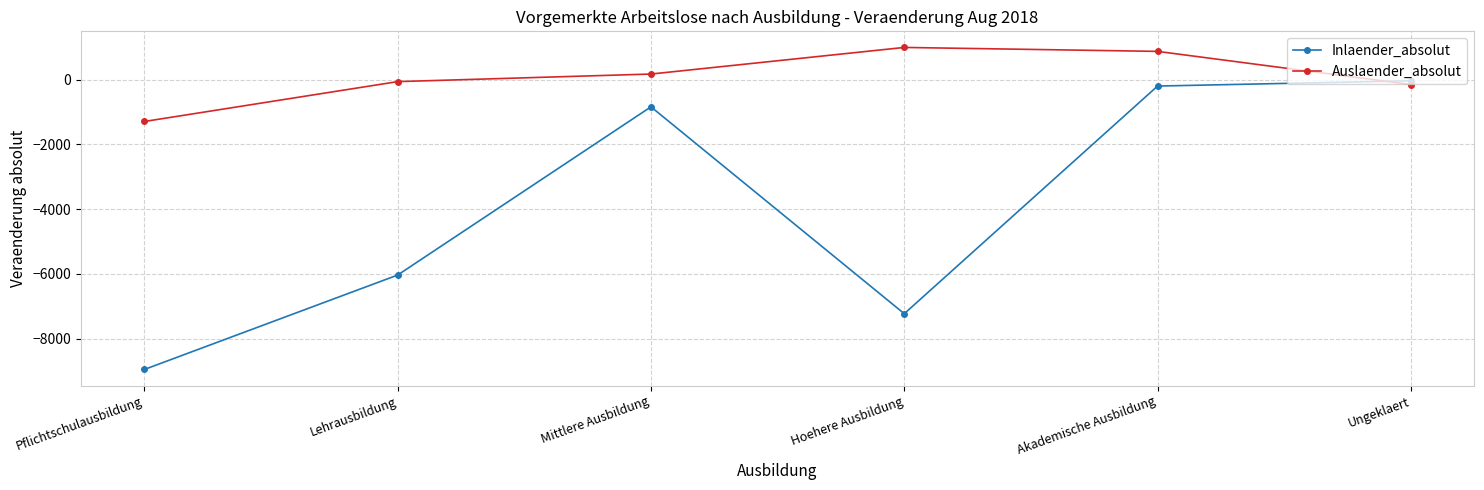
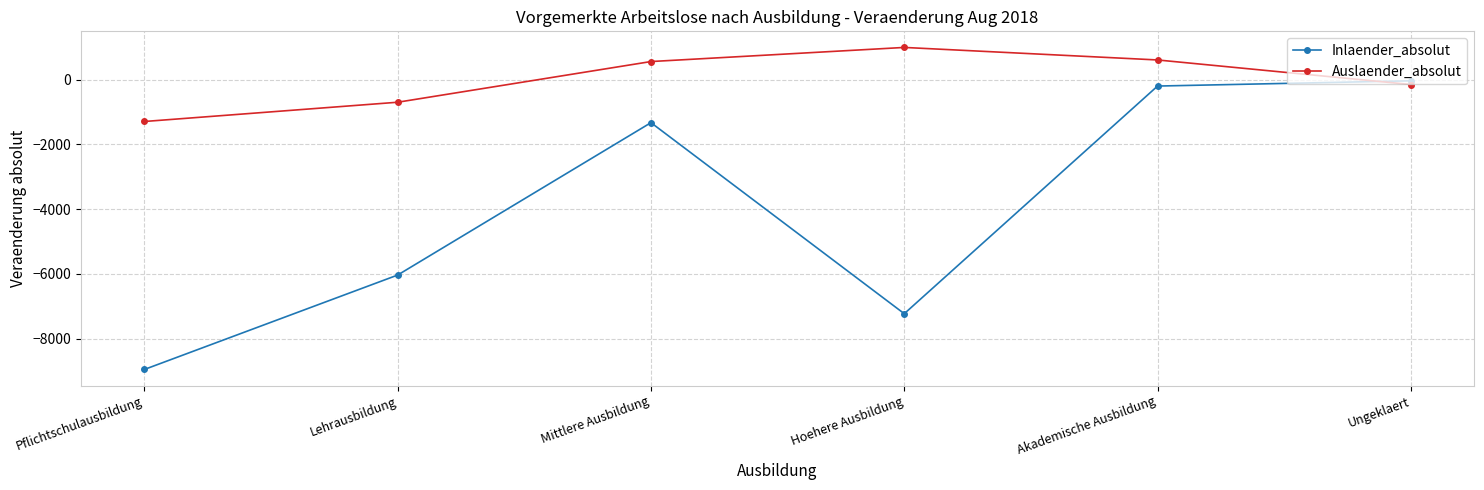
  {
    "Inlaender_absolut": {
      "Pflichtschulausbildung": -9000,
      "Lehrausbildung": -6000,
-     "Mittlere Ausbildung": -800,
+     "Mittlere Ausbildung": -1300,
      "Hoehere Ausbildung": -7200,
      "Akademische Ausbildung": -200
    },
    "Auslaender_absolut": {
      "Pflichtschulausbildung": -1300,
-     "Lehrausbildung": -100,
-     "Mittlere Ausbildung": 200,
+     "Lehrausbildung": -700,
+     "Mittlere Ausbildung": 600,
      "Hoehere Ausbildung": 1000,
-     "Akademische Ausbildung": 900,
+     "Akademische Ausbildung": 600,
      "Ungeklaert": -200
    }
  }
